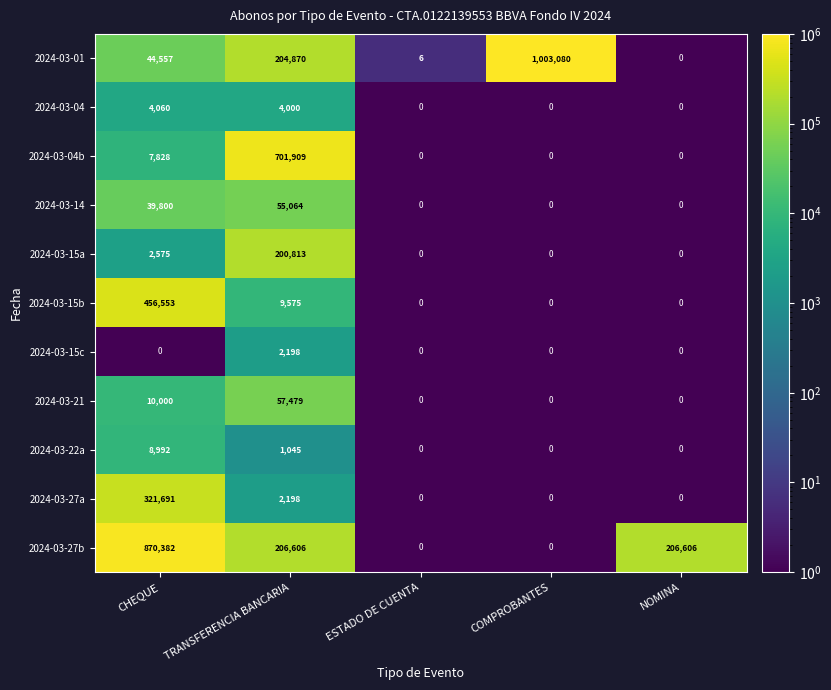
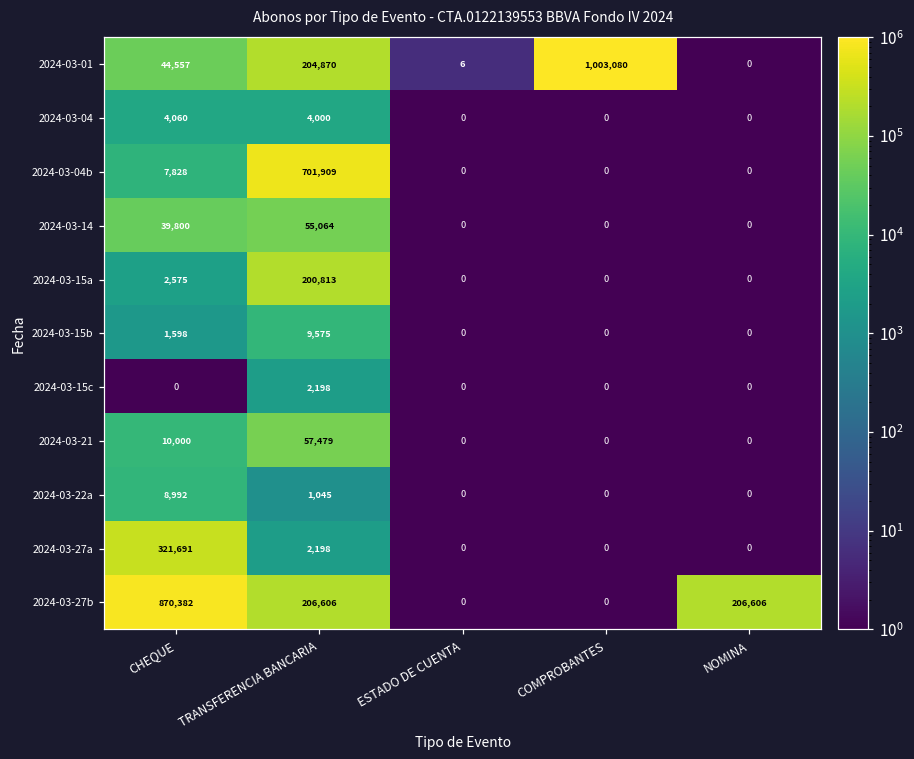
  {
    "2024-03-01": {
      "CHEQUE": "44,557",
      "TRANSFERENCIA BANCARIA": "204,870",
      "ESTADO DE CUENTA": "6",
      "COMPROBANTES": "1,003,080",
      "NOMINA": "0"
    },
    "2024-03-04": {
      "CHEQUE": "4,060",
      "TRANSFERENCIA BANCARIA": "4,000",
      "ESTADO DE CUENTA": "0",
      "COMPROBANTES": "0",
      "NOMINA": "0"
    },
    "2024-03-04b": {
      "CHEQUE": "7,828",
      "TRANSFERENCIA BANCARIA": "701,909",
      "ESTADO DE CUENTA": "0",
      "COMPROBANTES": "0",
      "NOMINA": "0"
    },
    "2024-03-14": {
      "CHEQUE": "39,800",
      "TRANSFERENCIA BANCARIA": "55,064",
      "ESTADO DE CUENTA": "0",
      "COMPROBANTES": "0",
      "NOMINA": "0"
    },
    "2024-03-15a": {
      "CHEQUE": "2,575",
      "TRANSFERENCIA BANCARIA": "200,813",
      "ESTADO DE CUENTA": "0",
      "COMPROBANTES": "0",
      "NOMINA": "0"
    },
    "2024-03-15b": {
-     "CHEQUE": "456,553",
+     "CHEQUE": "1,598",
      "TRANSFERENCIA BANCARIA": "9,575",
      "ESTADO DE CUENTA": "0",
      "COMPROBANTES": "0",
      "NOMINA": "0"
    },
    "2024-03-15c": {
      "CHEQUE": "0",
      "TRANSFERENCIA BANCARIA": "2,198",
      "ESTADO DE CUENTA": "0",
      "COMPROBANTES": "0",
      "NOMINA": "0"
    },
    "2024-03-21": {
      "CHEQUE": "10,000",
      "TRANSFERENCIA BANCARIA": "57,479",
      "ESTADO DE CUENTA": "0",
      "COMPROBANTES": "0",
      "NOMINA": "0"
    },
    "2024-03-22a": {
      "CHEQUE": "8,992",
      "TRANSFERENCIA BANCARIA": "1,045",
      "ESTADO DE CUENTA": "0",
      "COMPROBANTES": "0",
      "NOMINA": "0"
    },
    "2024-03-27a": {
      "CHEQUE": "321,691",
      "TRANSFERENCIA BANCARIA": "2,198",
      "ESTADO DE CUENTA": "0",
      "COMPROBANTES": "0",
      "NOMINA": "0"
    },
    "2024-03-27b": {
      "CHEQUE": "870,382",
      "TRANSFERENCIA BANCARIA": "206,606",
      "ESTADO DE CUENTA": "0",
      "COMPROBANTES": "0",
      "NOMINA": "206,606"
    }
  }
